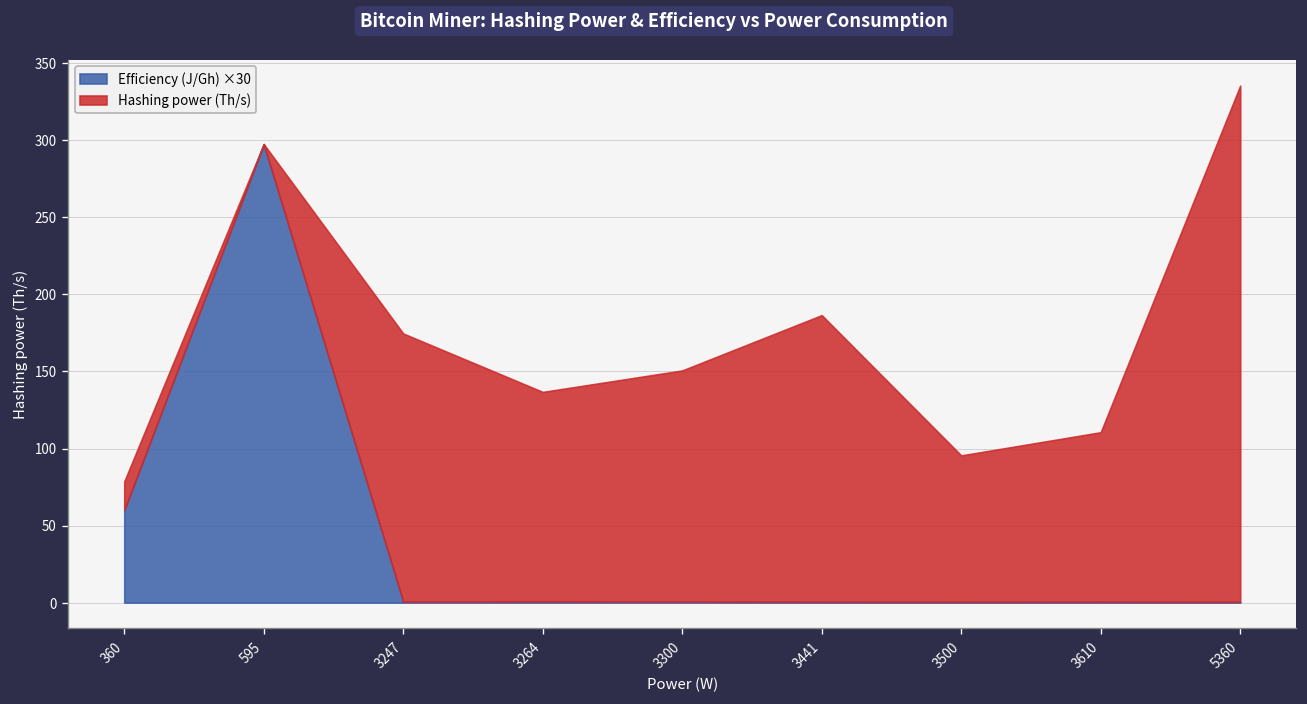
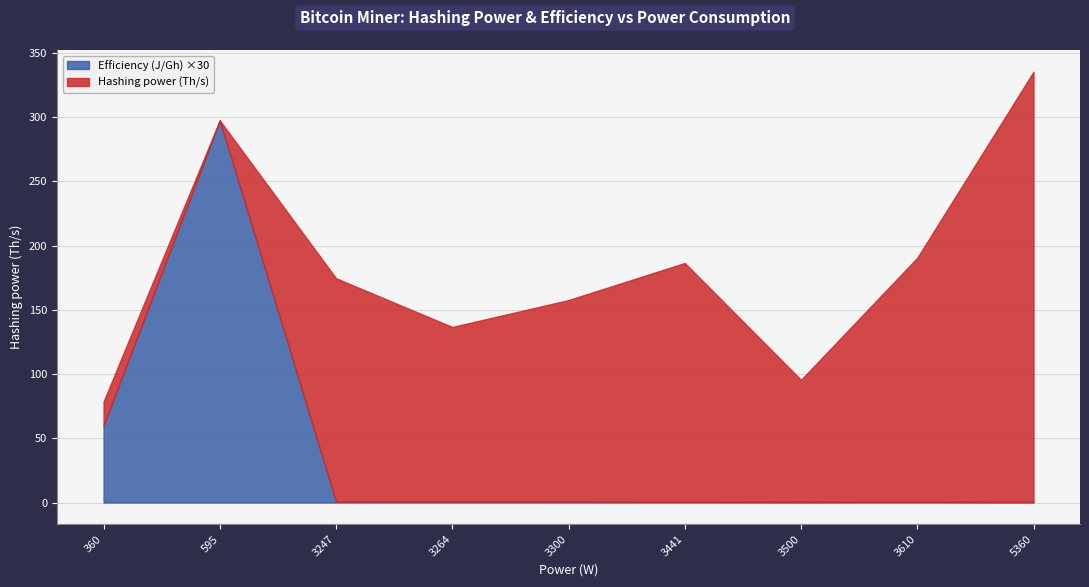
  {
    "Efficiency (J/Gh) ×30": {
      "360": 60
    },
    "Hashing power (Th/s)": {
      "360": 19,
      "3247": 174,
      "3264": 136,
-     "3300": 150,
+     "3300": 157,
      "3441": 186,
      "3500": 95,
-     "3610": 110,
+     "3610": 190,
      "5360": 335
    }
  }
